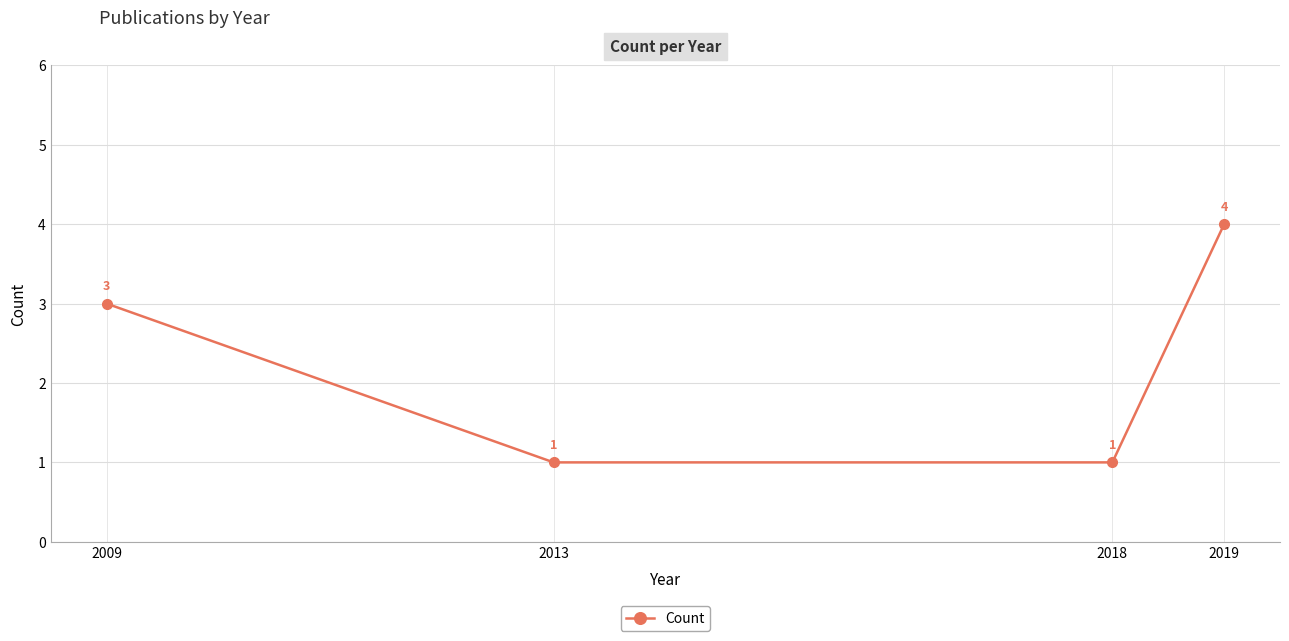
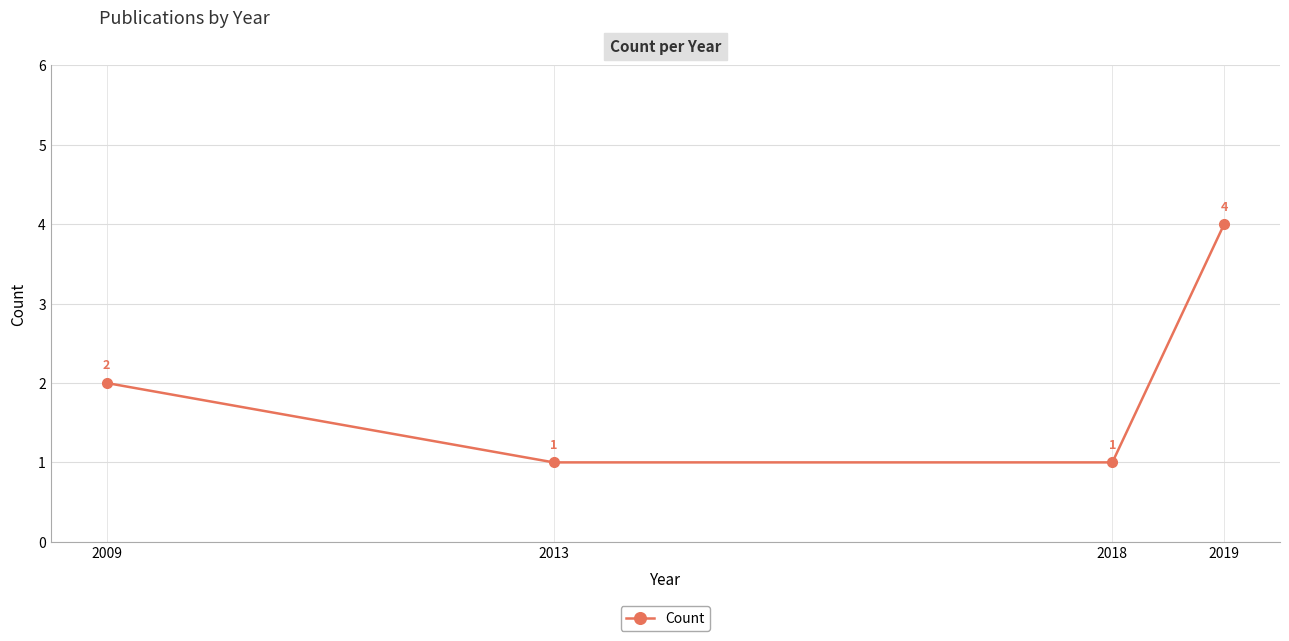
  {
-   "2009": 3,
+   "2009": 2,
    "2013": 1,
    "2018": 1,
    "2019": 4
  }
